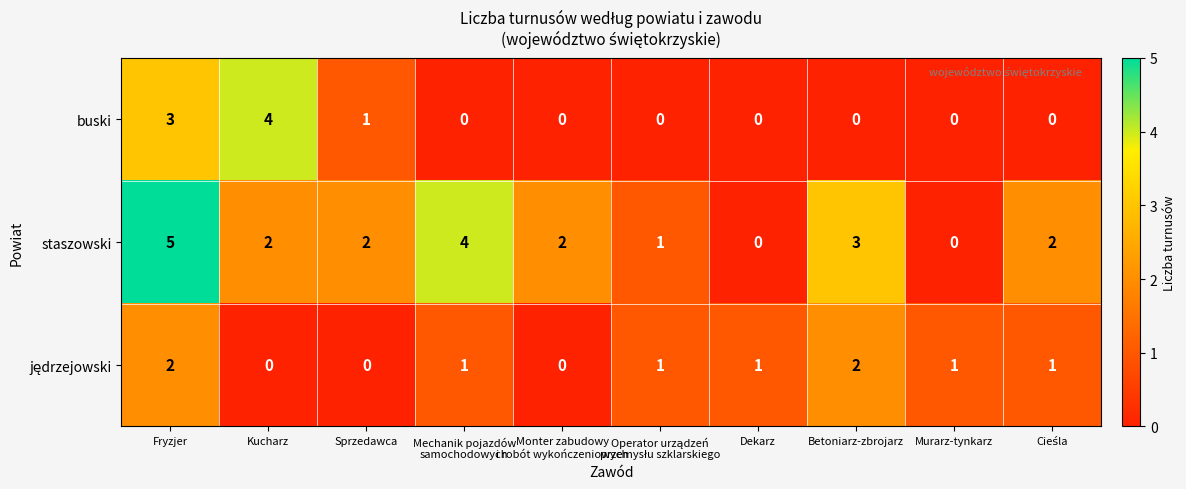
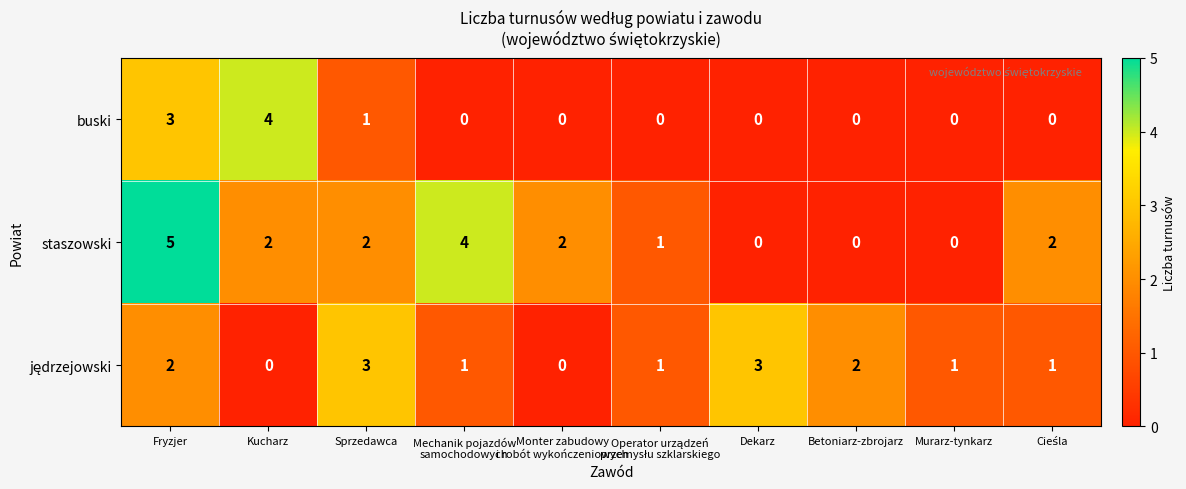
  {
    "buski": {
      "Fryzjer": 3,
      "Kucharz": 4,
      "Sprzedawca": 1,
      "Dekarz": 0,
      "Betoniarz-zbrojarz": 0,
      "Murarz-tynkarz": 0
    },
    "staszowski": {
      "Fryzjer": 5,
      "Kucharz": 2,
      "Sprzedawca": 2,
      "Dekarz": 0,
-     "Betoniarz-zbrojarz": 3,
+     "Betoniarz-zbrojarz": 0,
      "Murarz-tynkarz": 0,
      "Cieśla": 2
    },
    "jędrzejowski": {
      "Fryzjer": 2,
      "Kucharz": 0,
-     "Sprzedawca": 0,
-     "Dekarz": 1,
+     "Sprzedawca": 3,
+     "Dekarz": 3,
      "Betoniarz-zbrojarz": 2,
      "Murarz-tynkarz": 1,
      "Cieśla": 1
    }
  }
